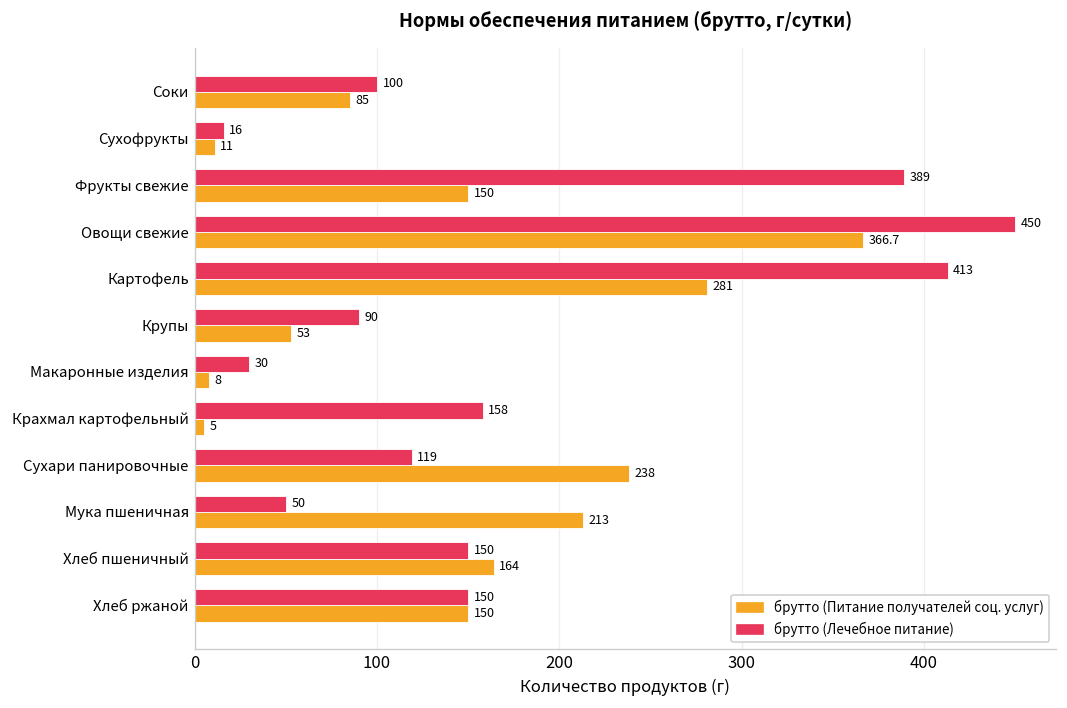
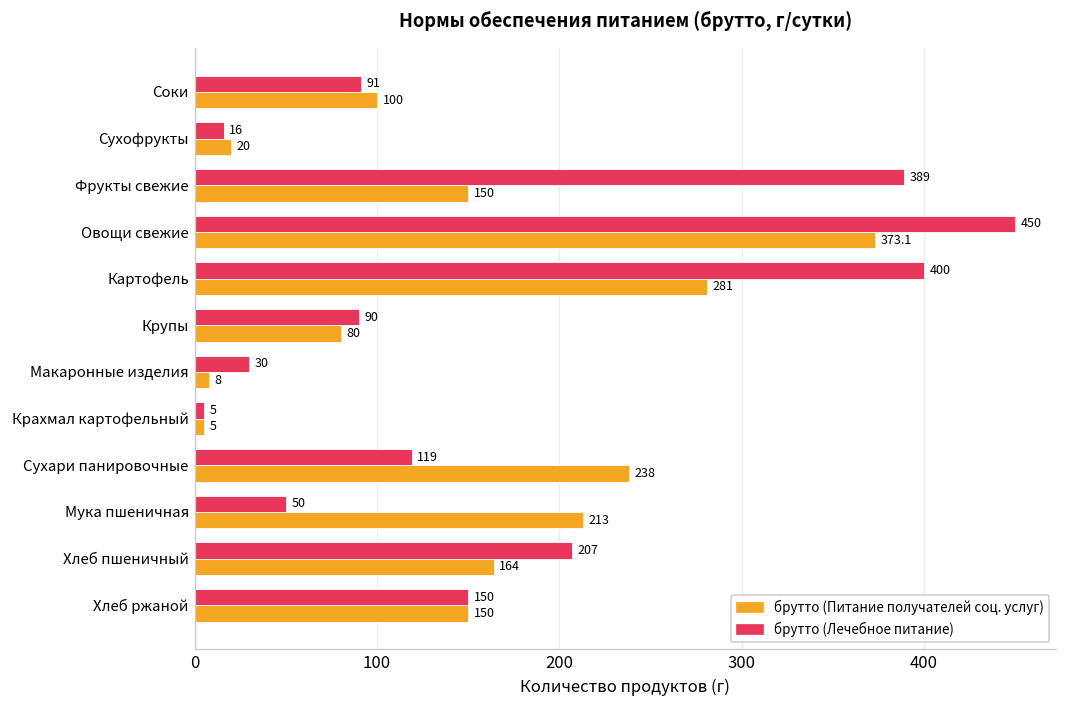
  {
    "брутто (Питание получателей соц. услуг)": {
-     "Соки": 85,
-     "Сухофрукты": 11,
+     "Соки": 100,
+     "Сухофрукты": 20,
      "Фрукты свежие": 150,
-     "Овощи свежие": 366.7,
+     "Овощи свежие": 373.1,
      "Картофель": 281,
-     "Крупы": 53,
+     "Крупы": 80,
      "Макаронные изделия": 8,
      "Крахмал картофельный": 5,
      "Сухари панировочные": 238,
      "Мука пшеничная": 213,
      "Хлеб пшеничный": 164,
      "Хлеб ржаной": 150
    },
    "брутто (Лечебное питание)": {
-     "Соки": 100,
+     "Соки": 91,
      "Сухофрукты": 16,
      "Фрукты свежие": 389,
      "Овощи свежие": 450,
-     "Картофель": 413,
+     "Картофель": 400,
      "Крупы": 90,
      "Макаронные изделия": 30,
-     "Крахмал картофельный": 158,
+     "Крахмал картофельный": 5,
      "Сухари панировочные": 119,
      "Мука пшеничная": 50,
-     "Хлеб пшеничный": 150,
+     "Хлеб пшеничный": 207,
      "Хлеб ржаной": 150
    }
  }
